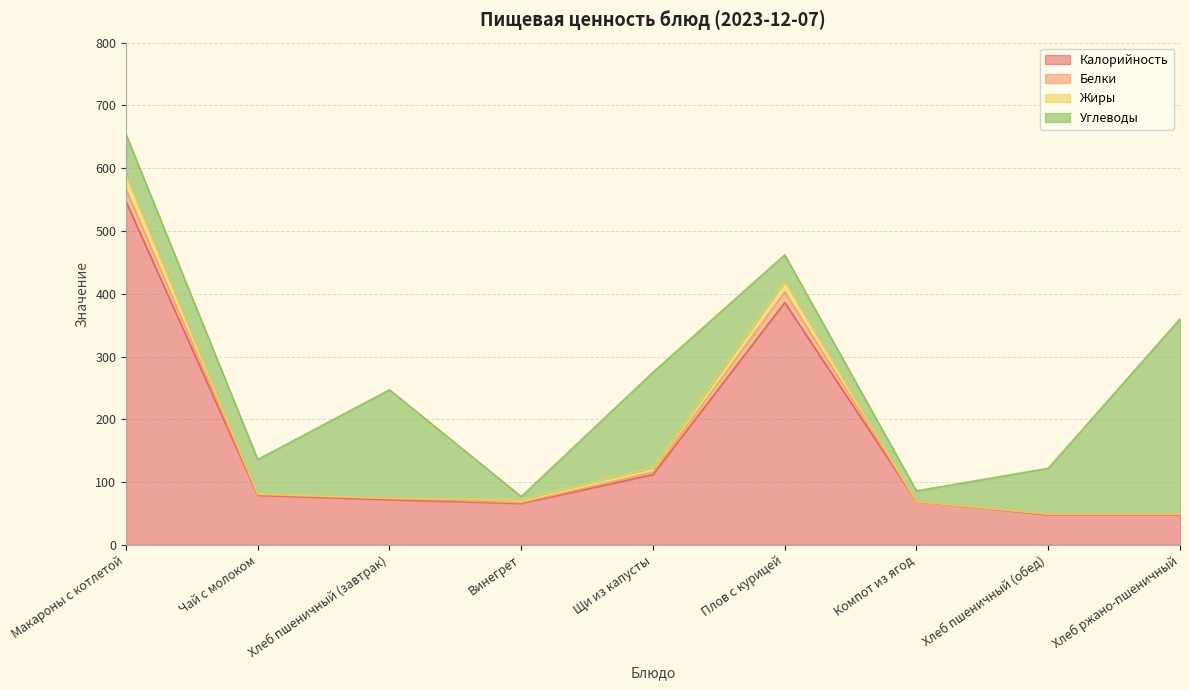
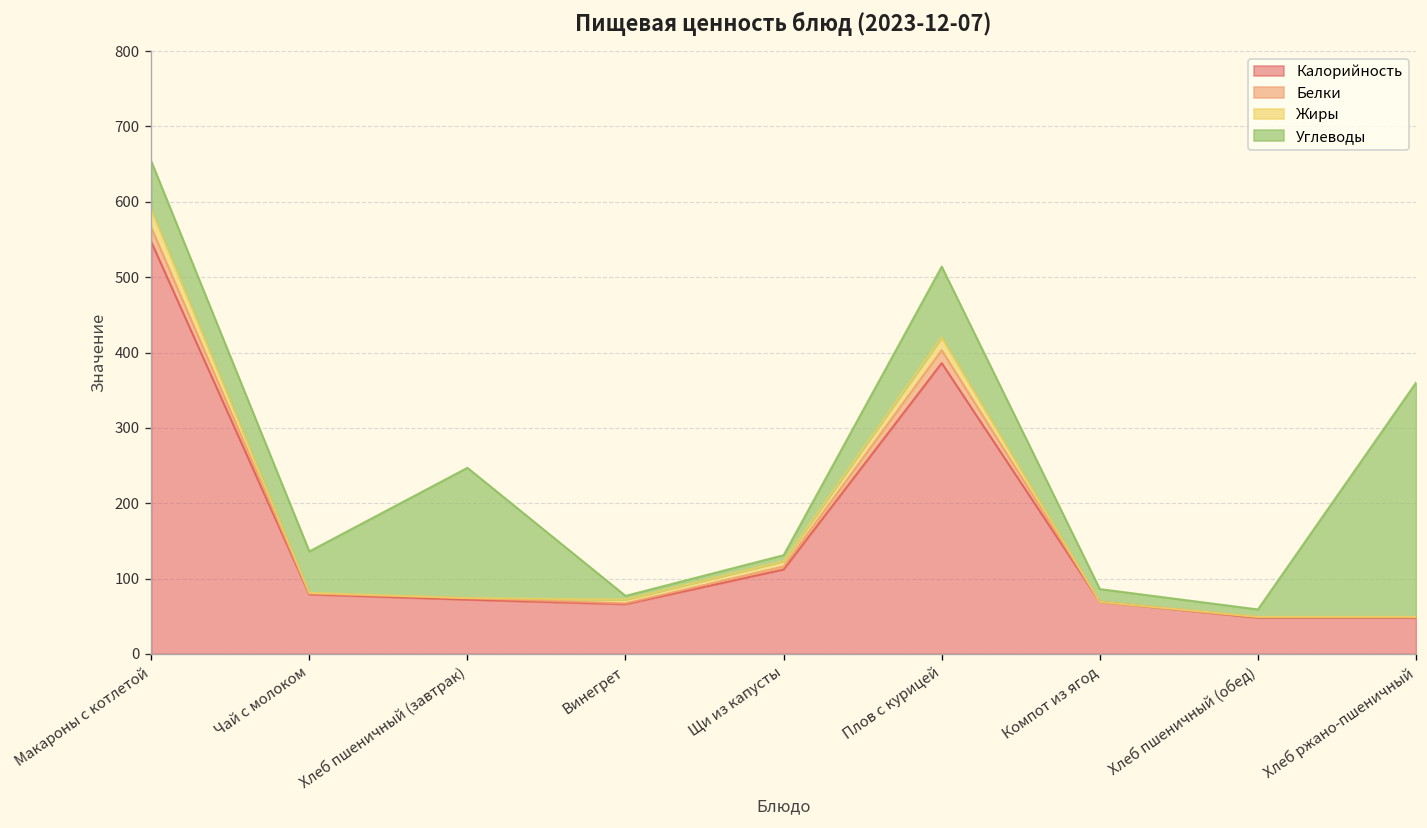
  {
    "Углеводы": {
      "Макароны с котлетой": 60,
      "Чай с молоком": 60,
      "Хлеб пшеничный (завтрак)": 170,
      "Винегрет": 10,
-     "Щи из капусты": 150,
-     "Плов с курицей": 40,
+     "Щи из капусты": 10,
+     "Плов с курицей": 90,
      "Компот из ягод": 20,
-     "Хлеб пшеничный (обед)": 70,
+     "Хлеб пшеничный (обед)": 10,
      "Хлеб ржано-пшеничный": 310
    }
  }
